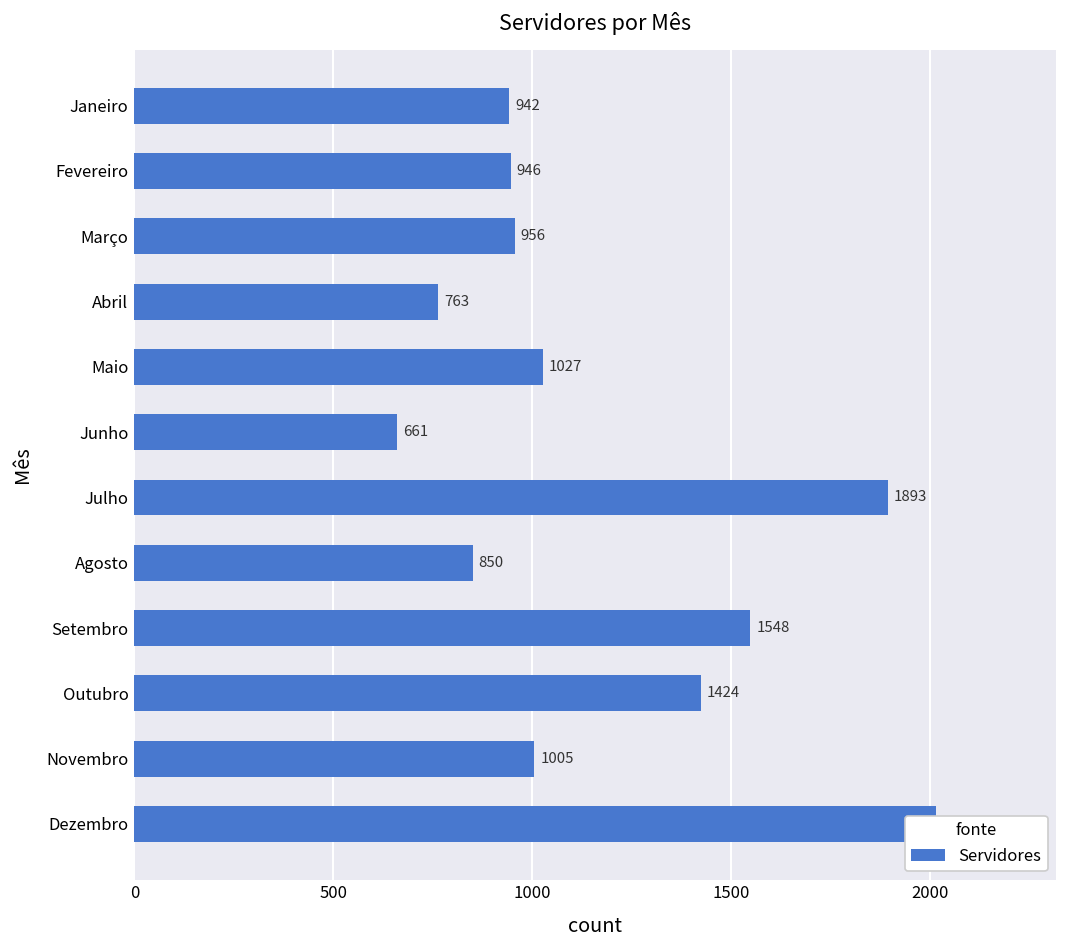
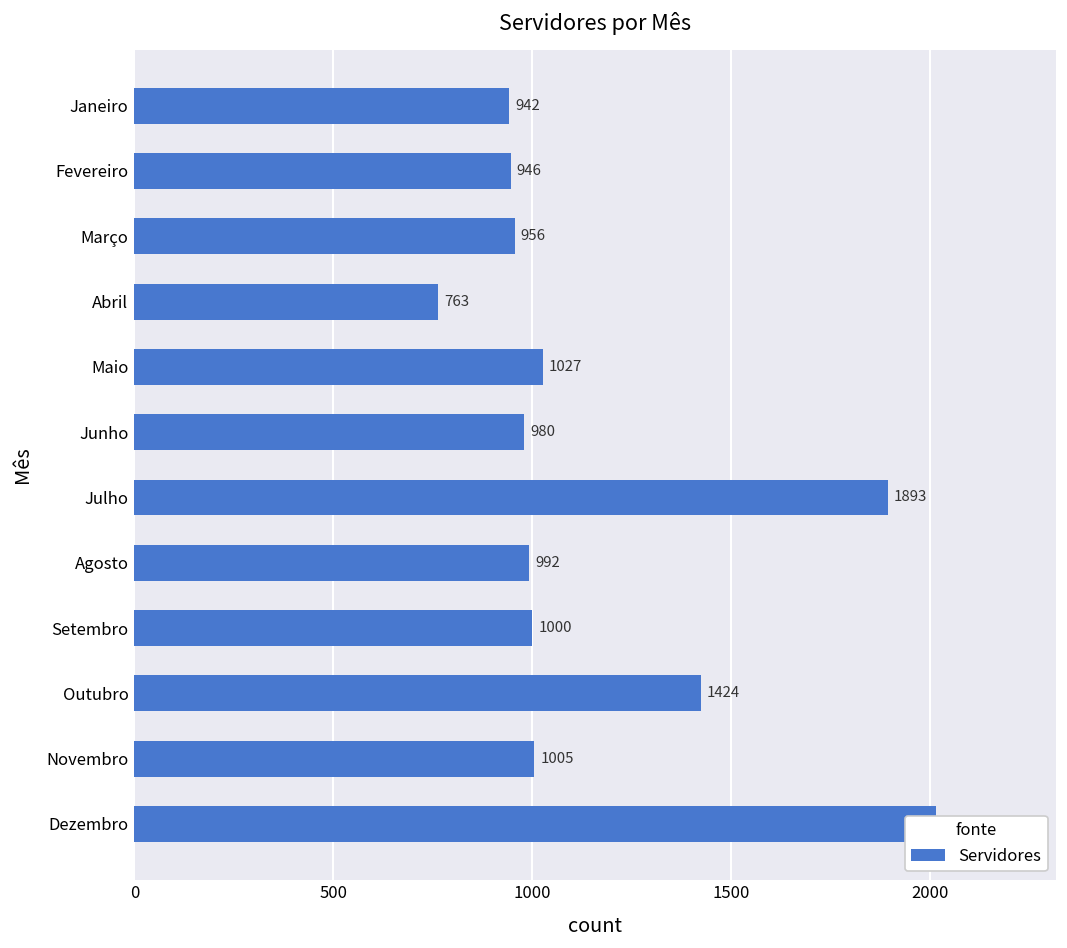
  {
    "Janeiro": 942,
    "Fevereiro": 946,
    "Março": 956,
    "Abril": 763,
    "Maio": 1027,
-   "Junho": 661,
+   "Junho": 980,
    "Julho": 1893,
-   "Agosto": 850,
-   "Setembro": 1548,
+   "Agosto": 992,
+   "Setembro": 1000,
    "Outubro": 1424,
    "Novembro": 1005
  }
